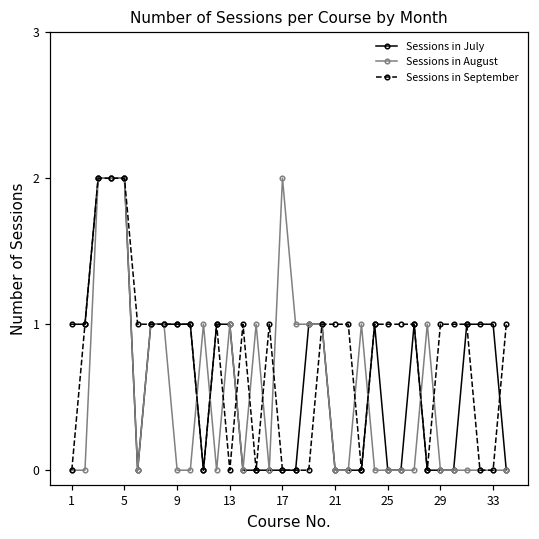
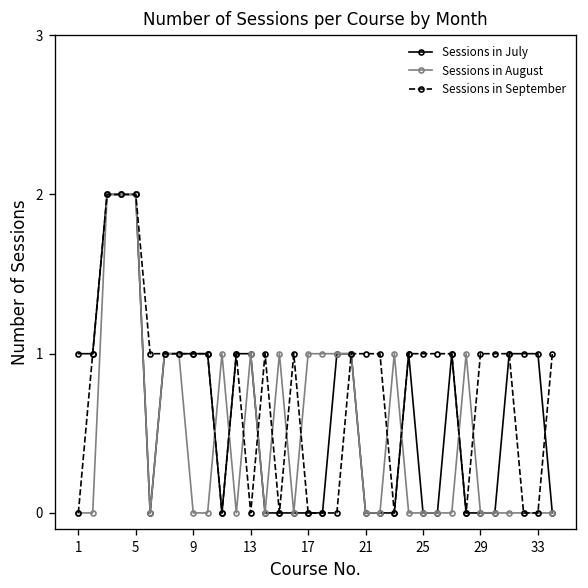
  {
    "Sessions in August": {
      "9": 0,
-     "17": 2
+     "17": 1
    }
  }
